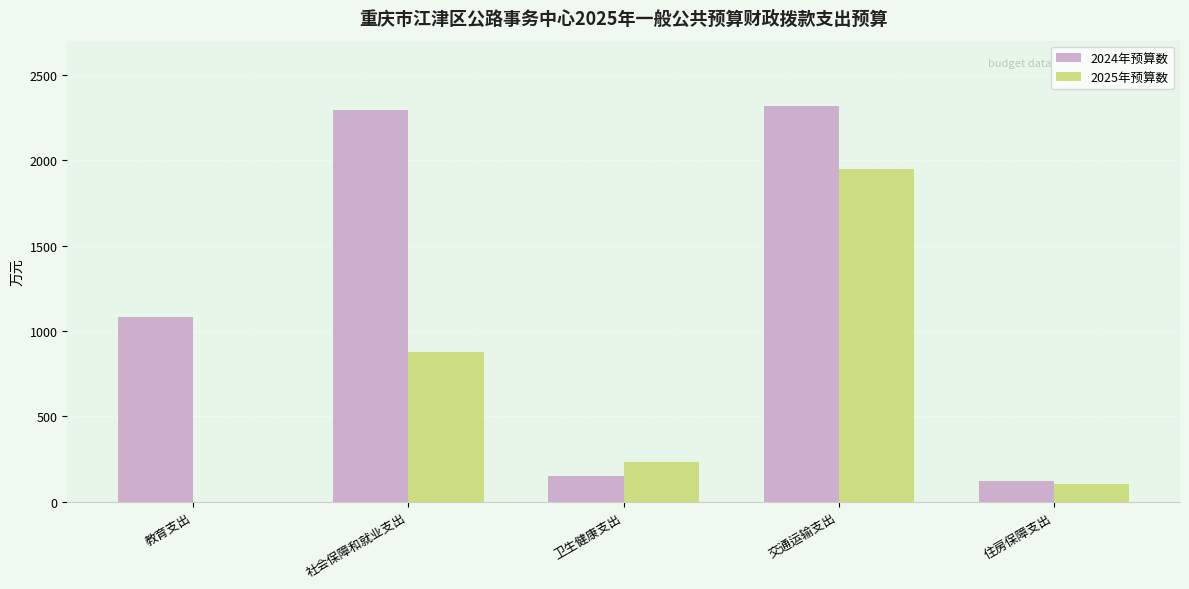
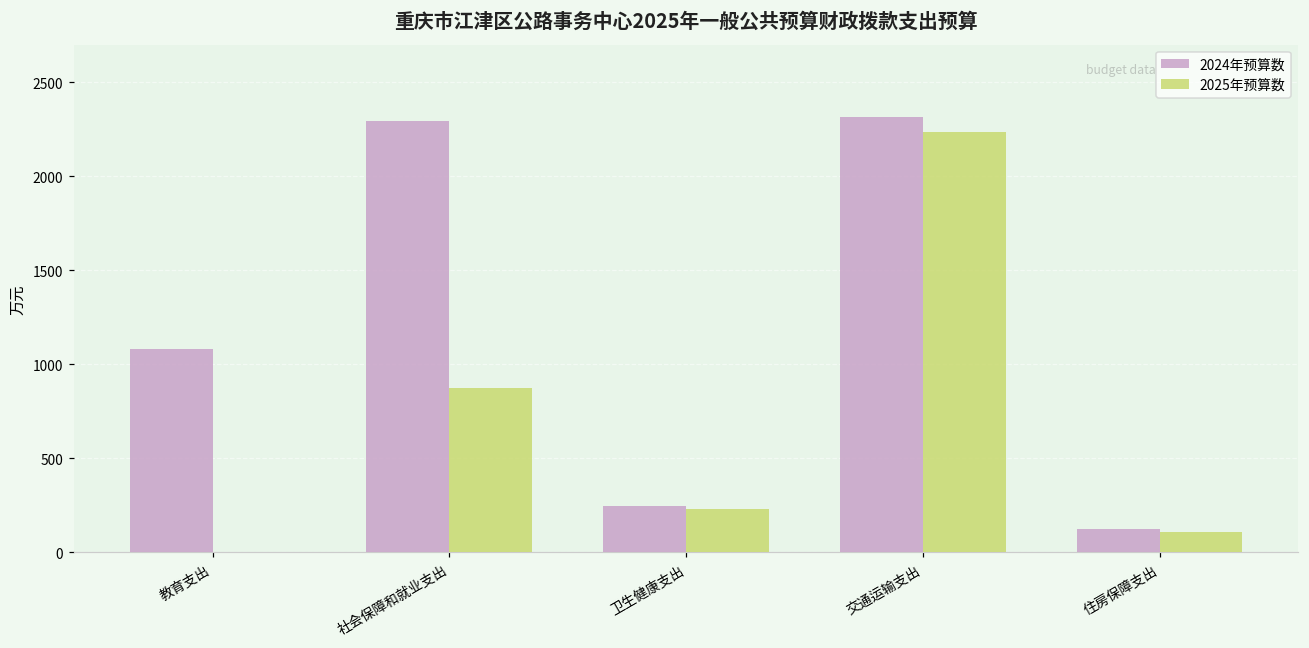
  {
    "2024年预算数": {
      "教育支出": 1080,
      "社会保障和就业支出": 2290,
-     "卫生健康支出": 150,
+     "卫生健康支出": 250,
      "交通运输支出": 2320,
      "住房保障支出": 120
    },
    "2025年预算数": {
      "教育支出": 0,
      "社会保障和就业支出": 870,
      "卫生健康支出": 230,
-     "交通运输支出": 1950,
+     "交通运输支出": 2240,
      "住房保障支出": 110
    }
  }
